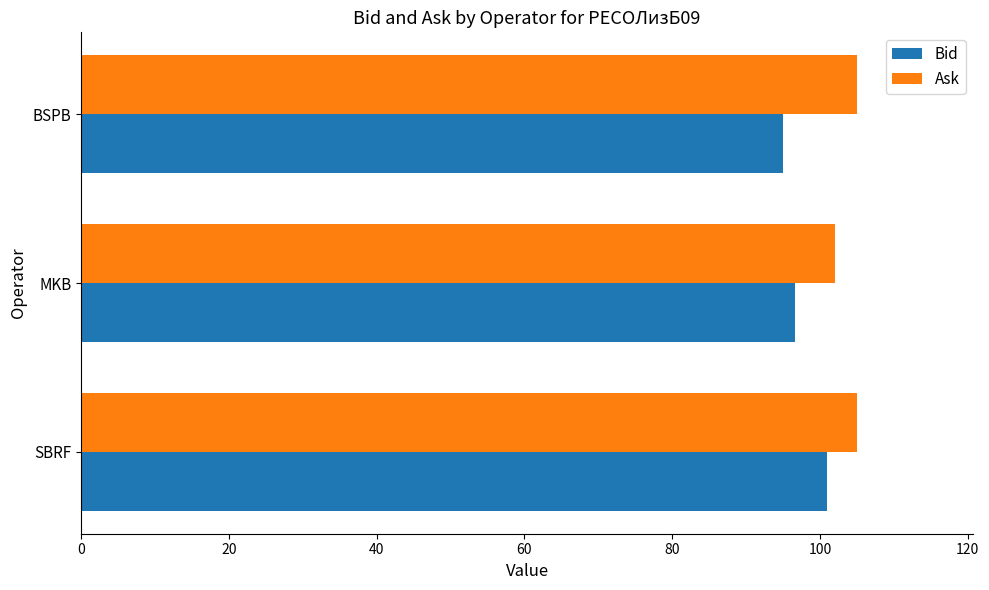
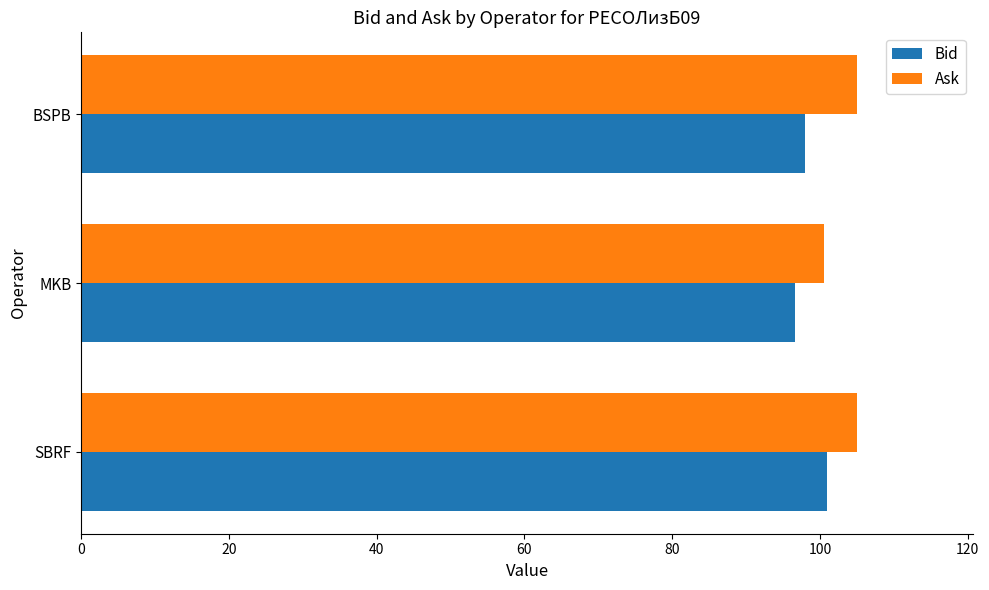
  {
    "Bid": {
-     "BSPB": 95,
+     "BSPB": 98,
      "MKB": 97,
      "SBRF": 101
    },
    "Ask": {
      "BSPB": 105,
-     "MKB": 102,
+     "MKB": 101,
      "SBRF": 105
    }
  }
